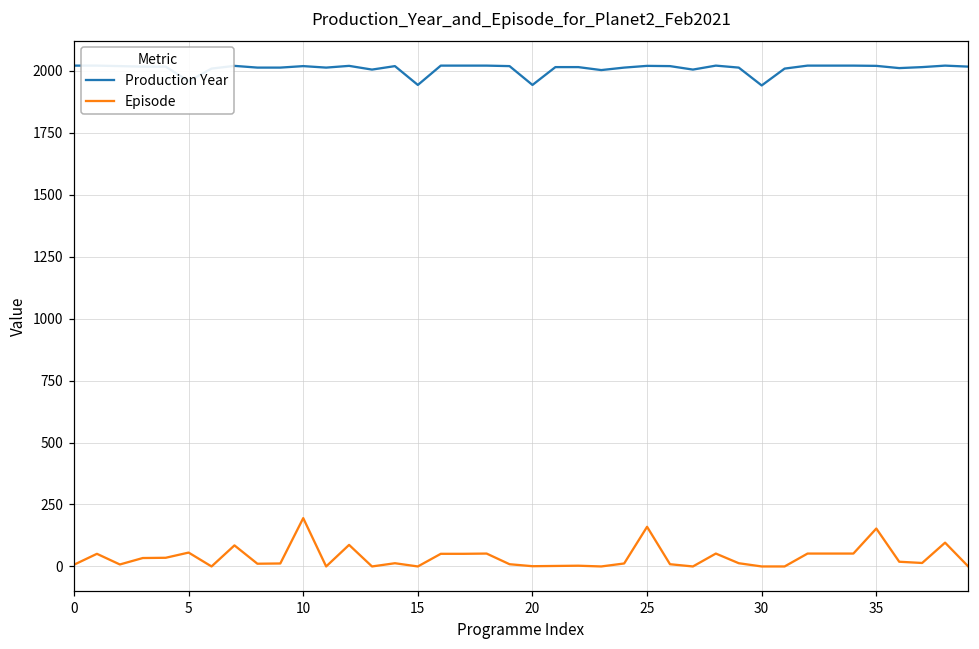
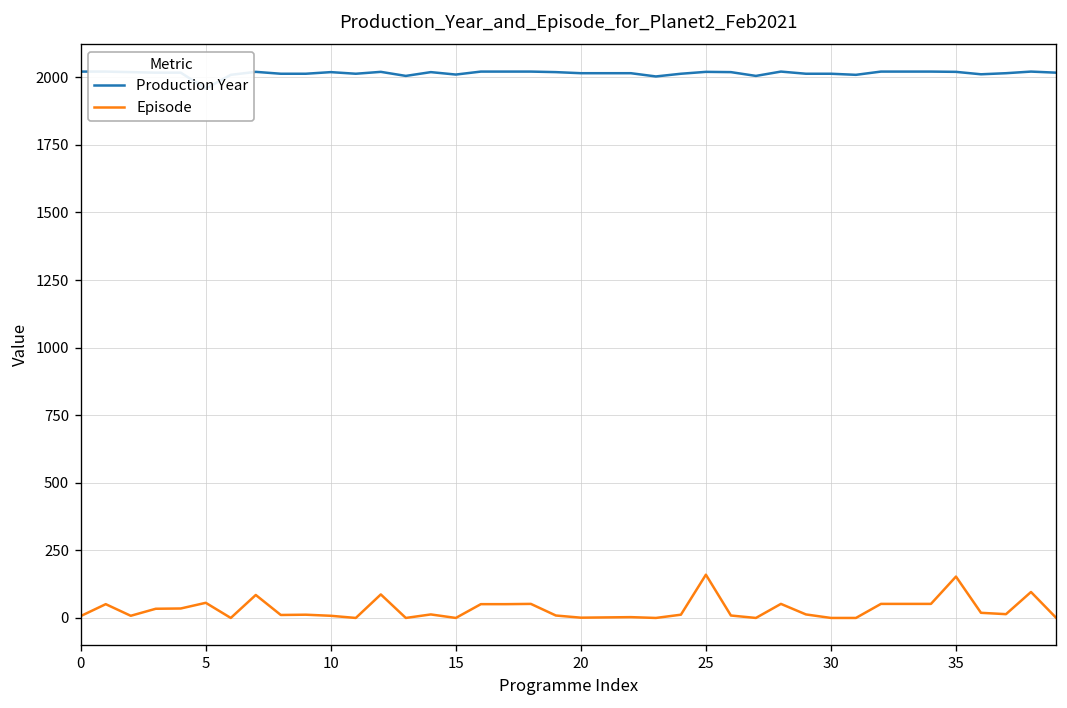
  {
    "Production Year": {
      "0": 2020,
      "10": 2020,
-     "15": 1940,
-     "20": 1940,
+     "15": 2010,
+     "20": 2020,
      "25": 2020,
-     "30": 1940,
+     "30": 2010,
      "35": 2020
    },
    "Episode": {
      "0": 10,
      "5": 60,
-     "10": 200,
+     "10": 10,
      "15": 0,
      "20": 0,
      "25": 160,
      "30": 0,
      "35": 150
    }
  }
